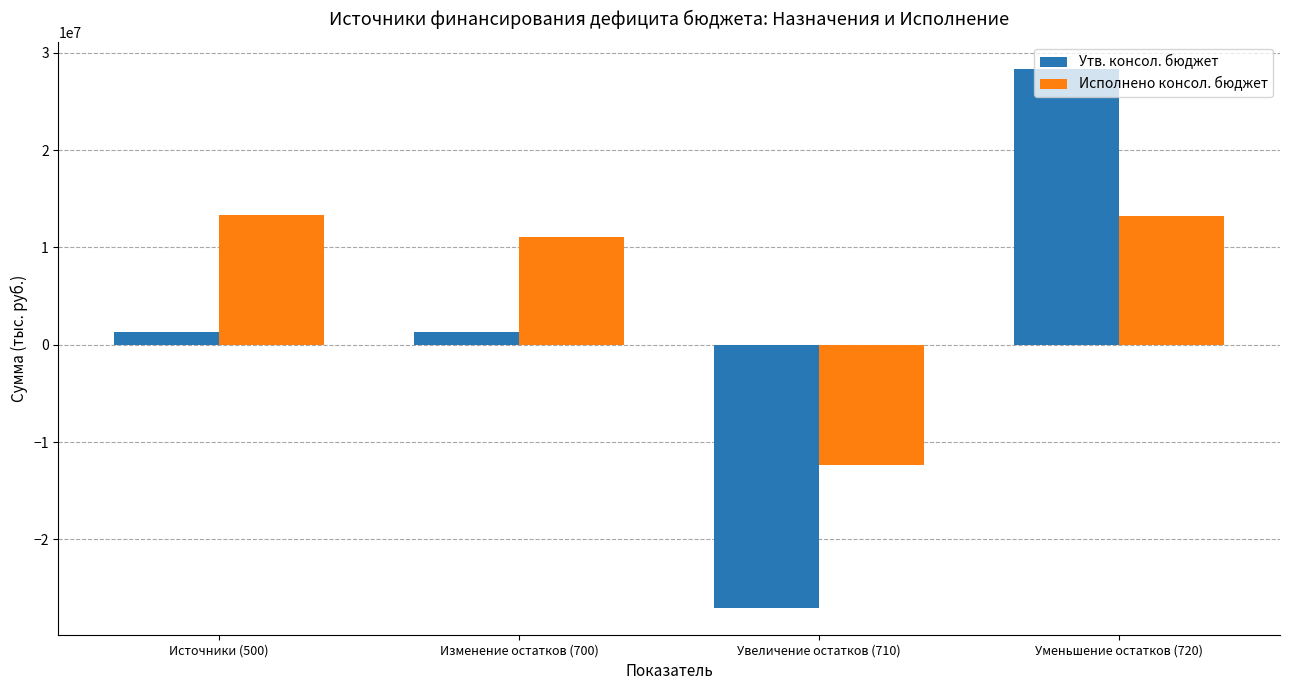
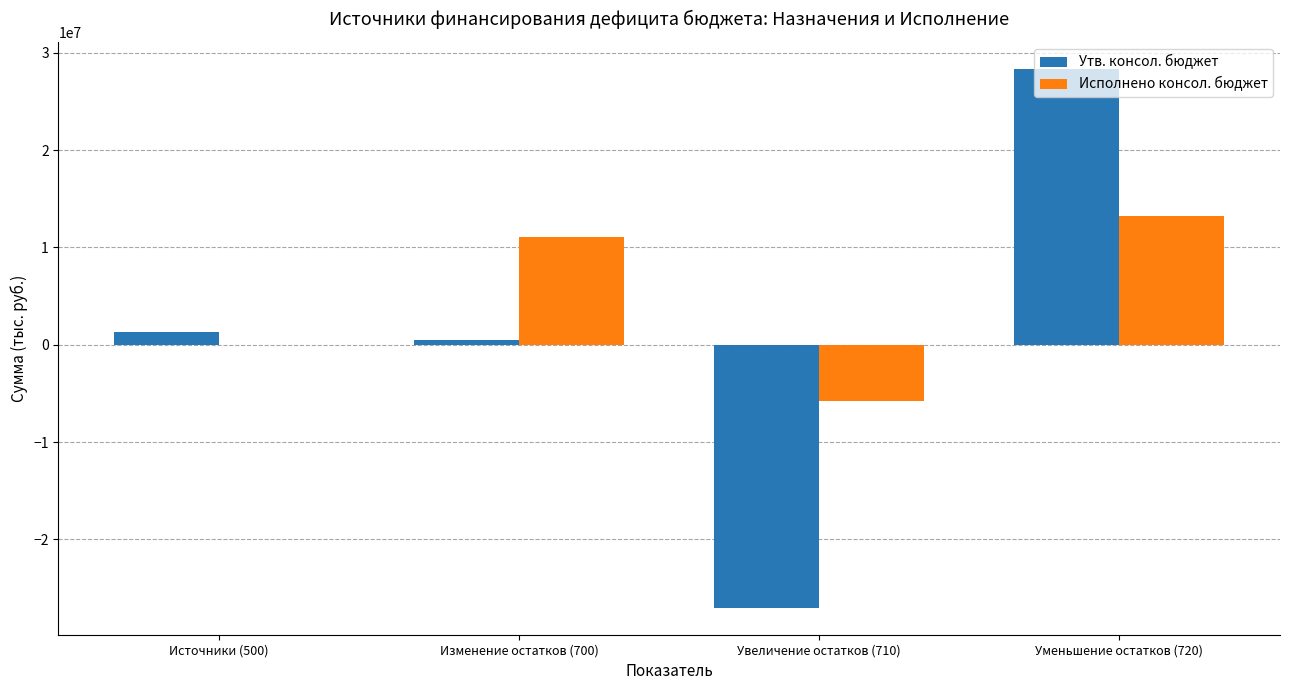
  {
    "Утв. консол. бюджет": {
      "Источники (500)": 1000000,
-     "Изменение остатков (700)": 1000000,
+     "Изменение остатков (700)": 0,
      "Увеличение остатков (710)": -27000000
    },
    "Исполнено консол. бюджет": {
-     "Источники (500)": 13000000,
+     "Источники (500)": 0,
      "Изменение остатков (700)": 11000000,
-     "Увеличение остатков (710)": -12000000,
+     "Увеличение остатков (710)": -6000000,
      "Уменьшение остатков (720)": 13000000
    }
  }
